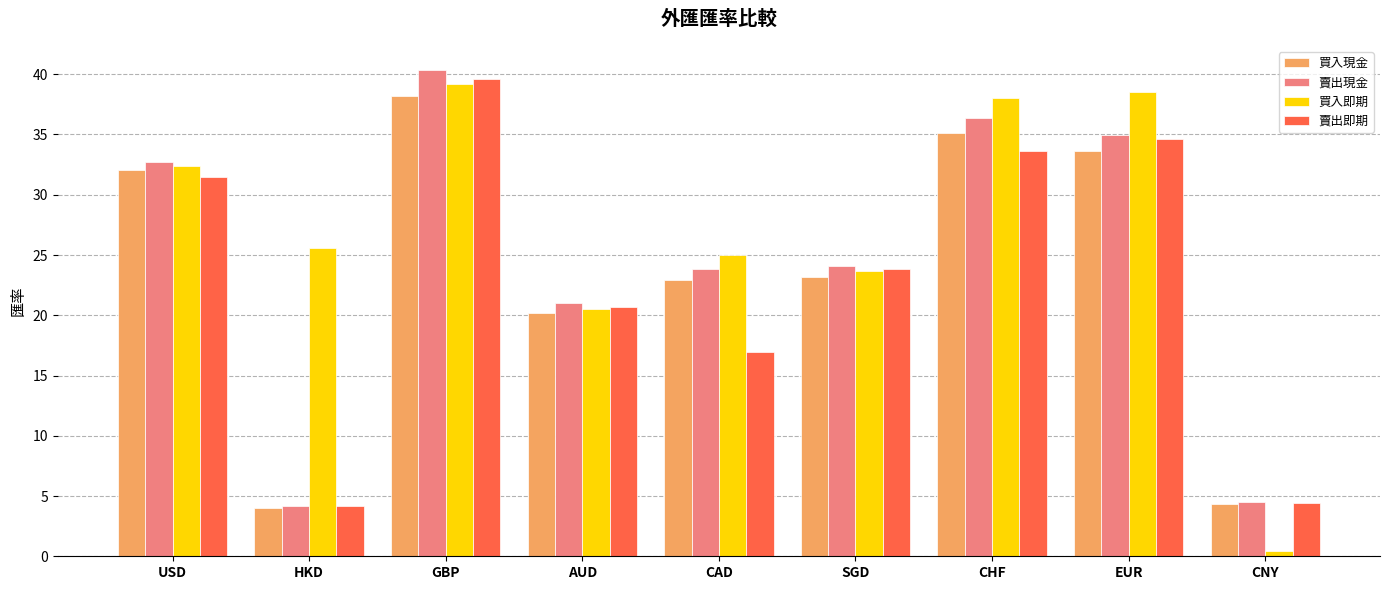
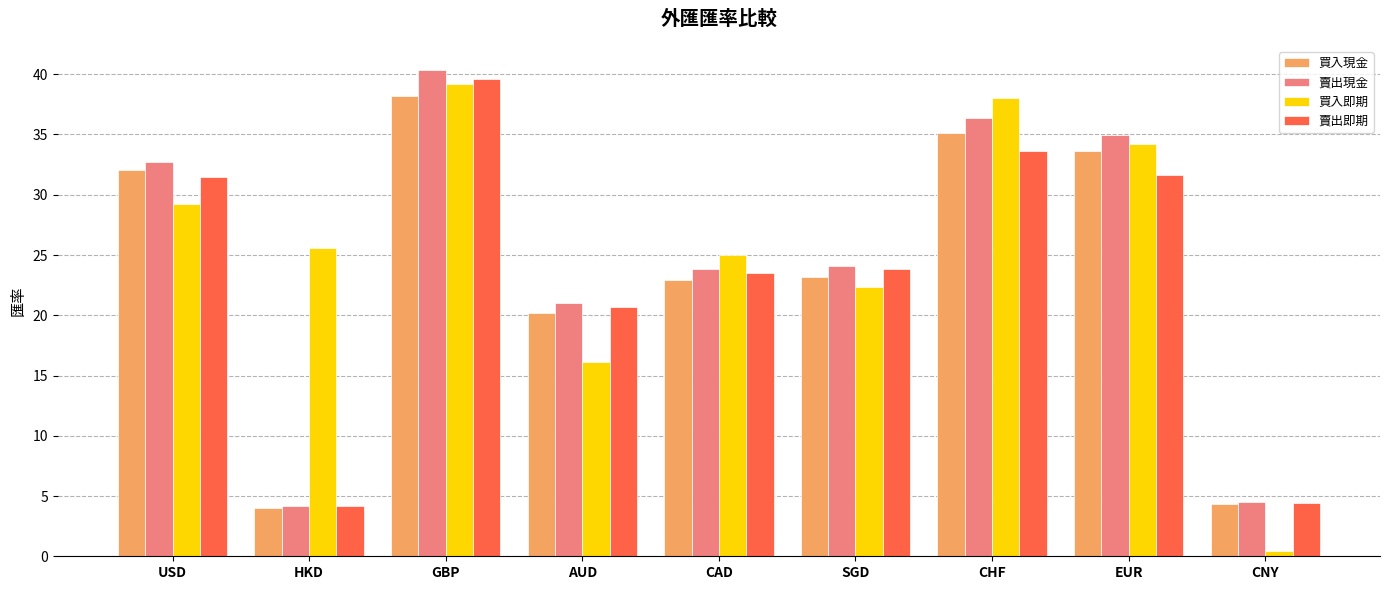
  {
    "買入即期": {
-     "USD": 32.4,
+     "USD": 29.3,
      "HKD": 25.6,
      "GBP": 39.2,
-     "AUD": 20.5,
+     "AUD": 16.2,
      "CAD": 25.0,
-     "SGD": 23.7,
+     "SGD": 22.4,
      "CHF": 38.0,
-     "EUR": 38.5,
+     "EUR": 34.2,
      "CNY": 0.4
    },
    "賣出即期": {
      "USD": 31.5,
      "HKD": 4.2,
      "GBP": 39.6,
      "AUD": 20.7,
-     "CAD": 16.9,
+     "CAD": 23.5,
      "SGD": 23.8,
      "CHF": 33.6,
-     "EUR": 34.6,
+     "EUR": 31.6,
      "CNY": 4.4
    }
  }
